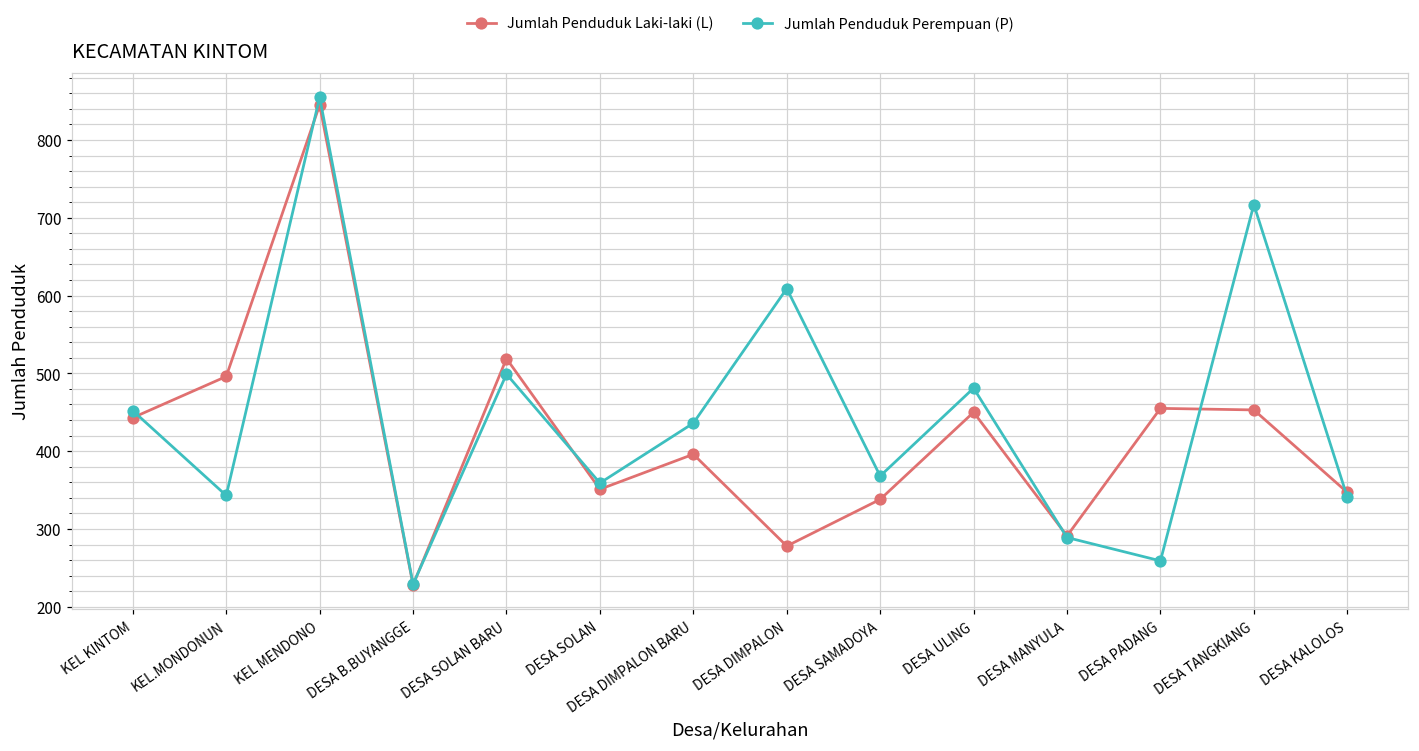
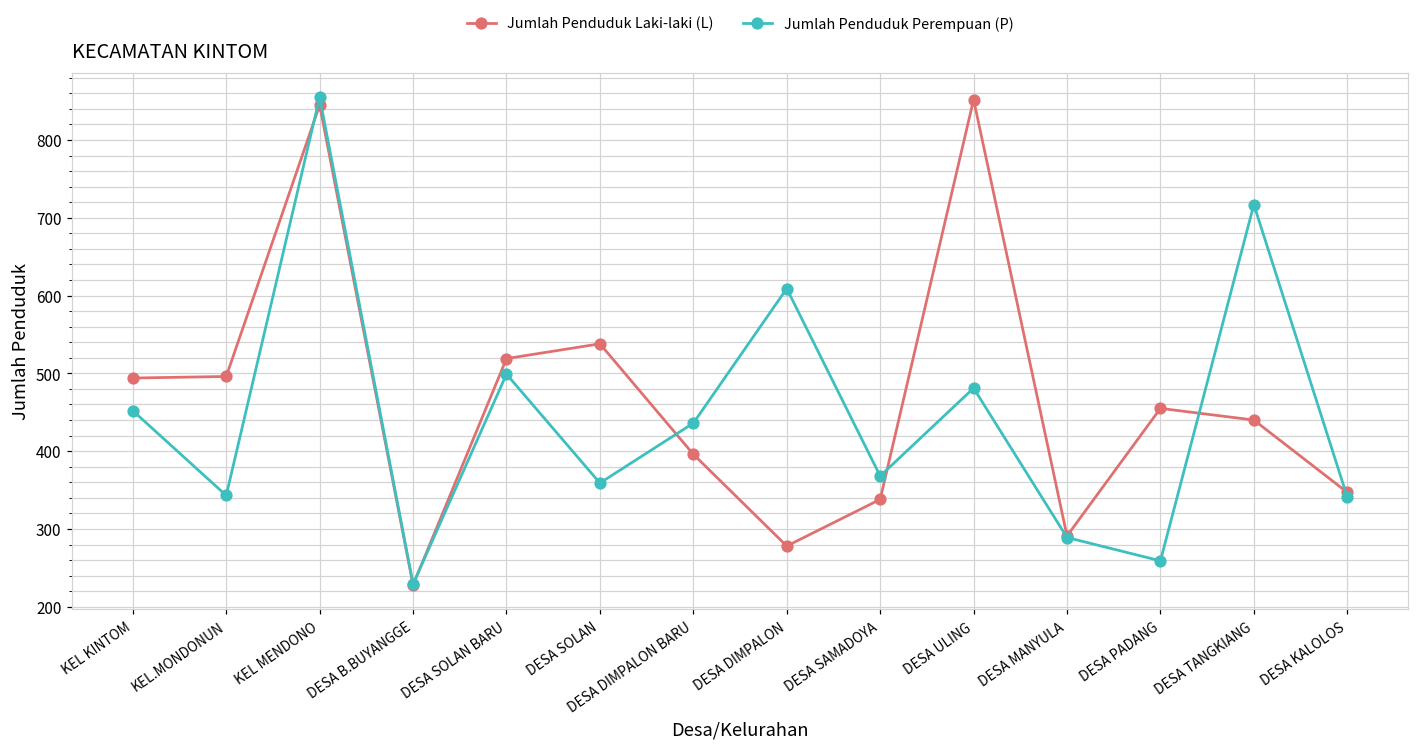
  {
    "Jumlah Penduduk Laki-laki (L)": {
-     "KEL KINTOM": 440,
+     "KEL KINTOM": 490,
      "KEL.MONDONUN": 500,
      "KEL MENDONO": 850,
      "DESA SOLAN BARU": 520,
-     "DESA SOLAN": 350,
+     "DESA SOLAN": 540,
      "DESA DIMPALON BARU": 400,
      "DESA DIMPALON": 280,
      "DESA SAMADOYA": 340,
-     "DESA ULING": 450,
+     "DESA ULING": 850,
      "DESA PADANG": 460,
-     "DESA TANGKIANG": 450,
+     "DESA TANGKIANG": 440,
      "DESA KALOLOS": 350
    },
    "Jumlah Penduduk Perempuan (P)": {
      "KEL KINTOM": 450,
      "KEL.MONDONUN": 340,
      "KEL MENDONO": 860,
      "DESA SOLAN BARU": 500,
      "DESA SOLAN": 360,
      "DESA DIMPALON BARU": 440,
      "DESA DIMPALON": 610,
      "DESA SAMADOYA": 370,
      "DESA ULING": 480,
      "DESA PADANG": 260,
      "DESA TANGKIANG": 720,
      "DESA KALOLOS": 340
    }
  }
